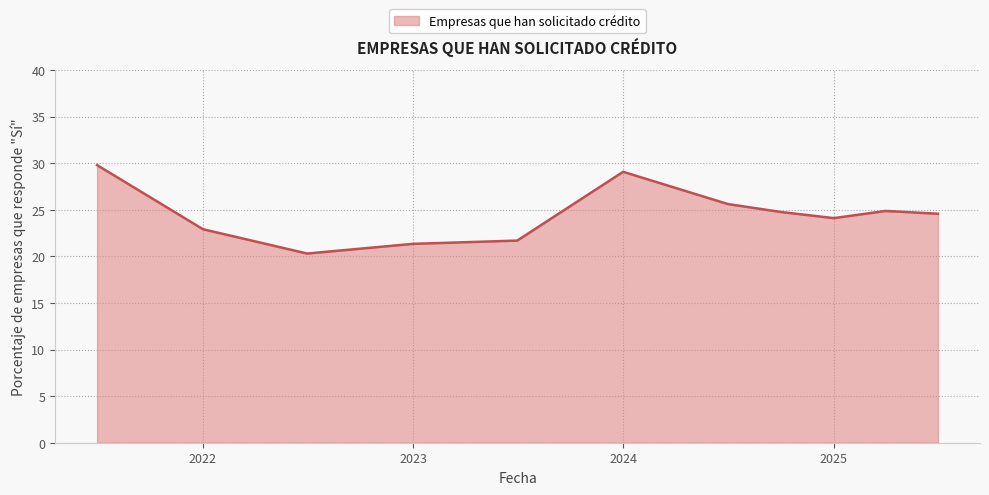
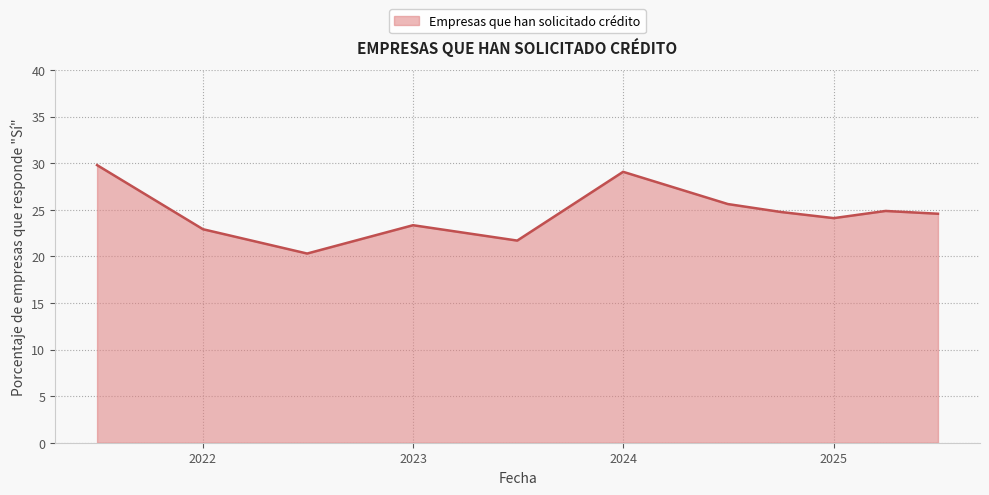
  {
    "2022": 23,
-   "2023": 21,
+   "2023": 23,
    "2024": 29,
    "2025": 24
  }
